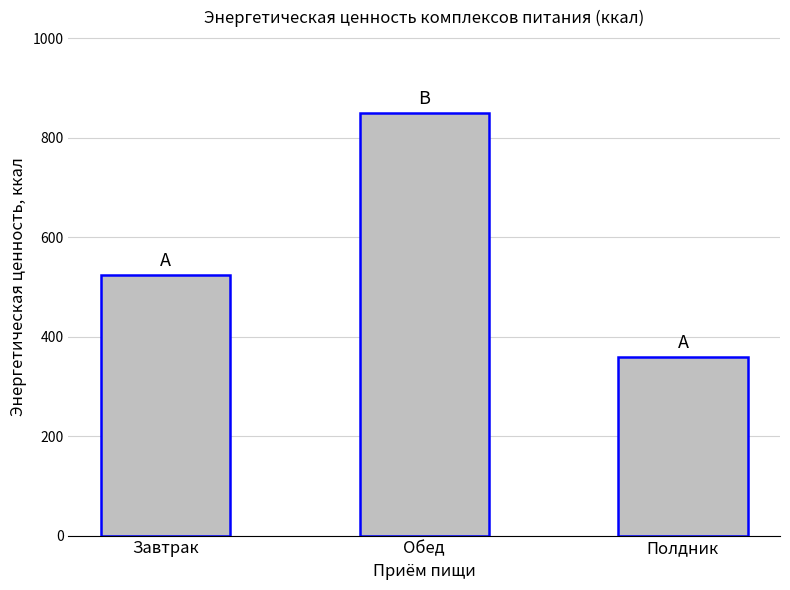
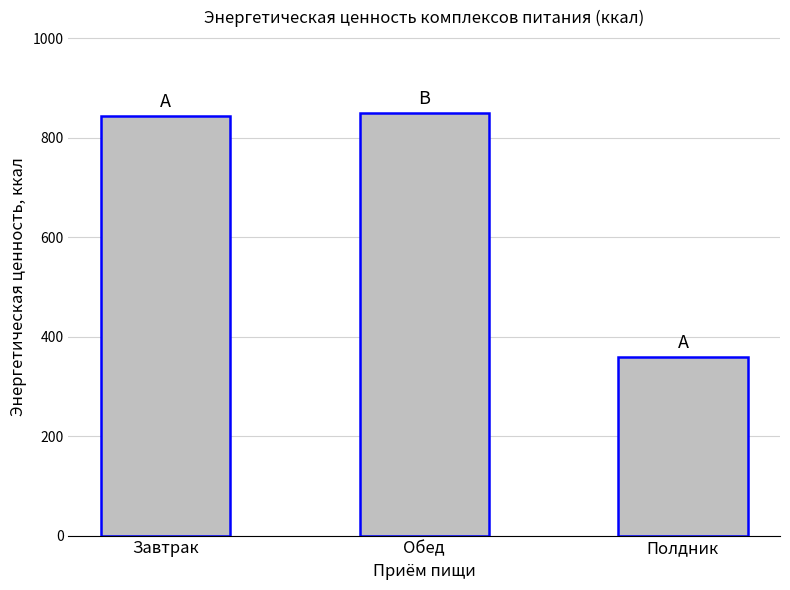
  {
-   "Завтрак": 520,
+   "Завтрак": 840,
    "Обед": 850,
    "Полдник": 360
  }
